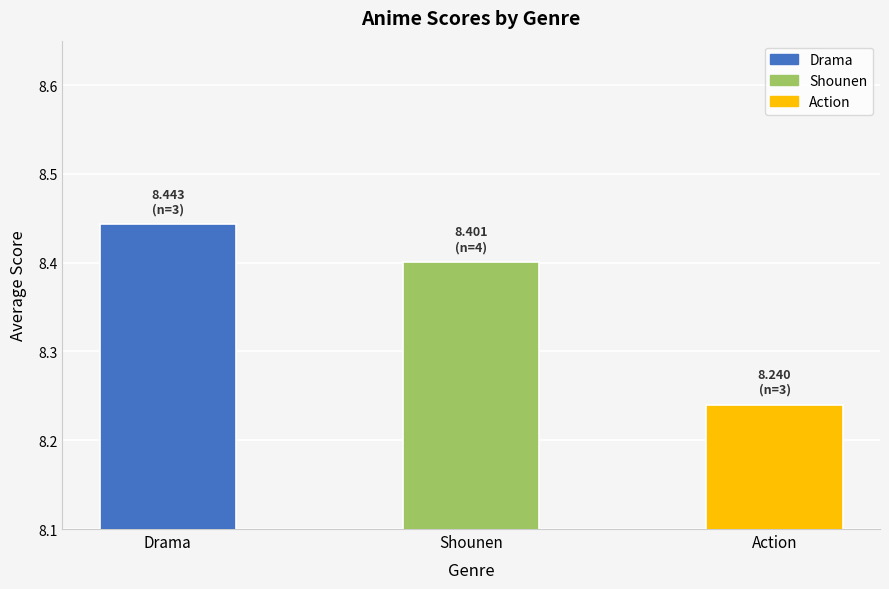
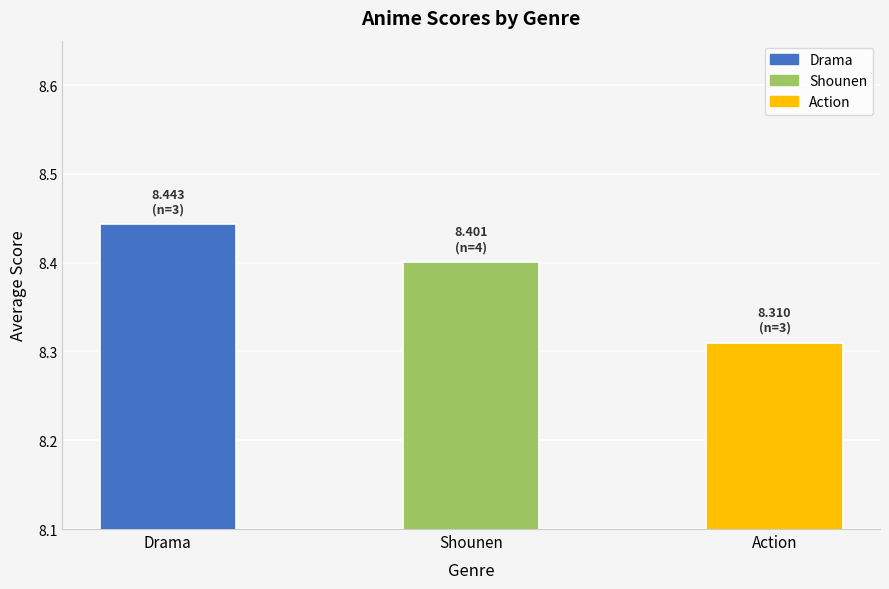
  {
    "Drama": 8.443,
    "Shounen": 8.401,
-   "Action": 8.240
+   "Action": 8.310
  }
